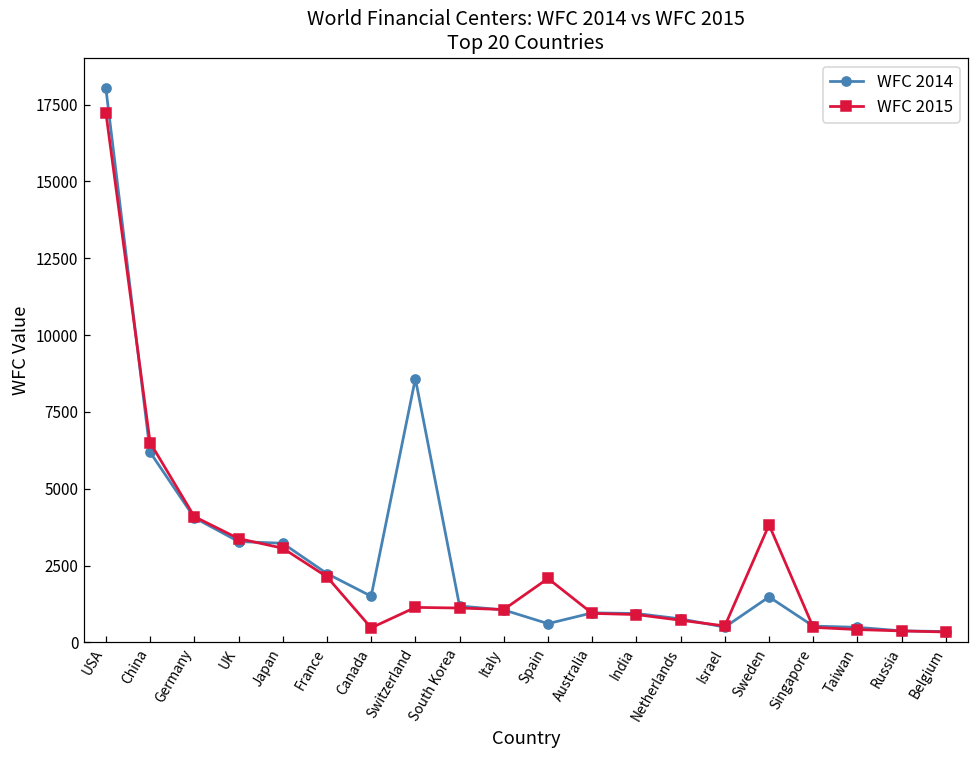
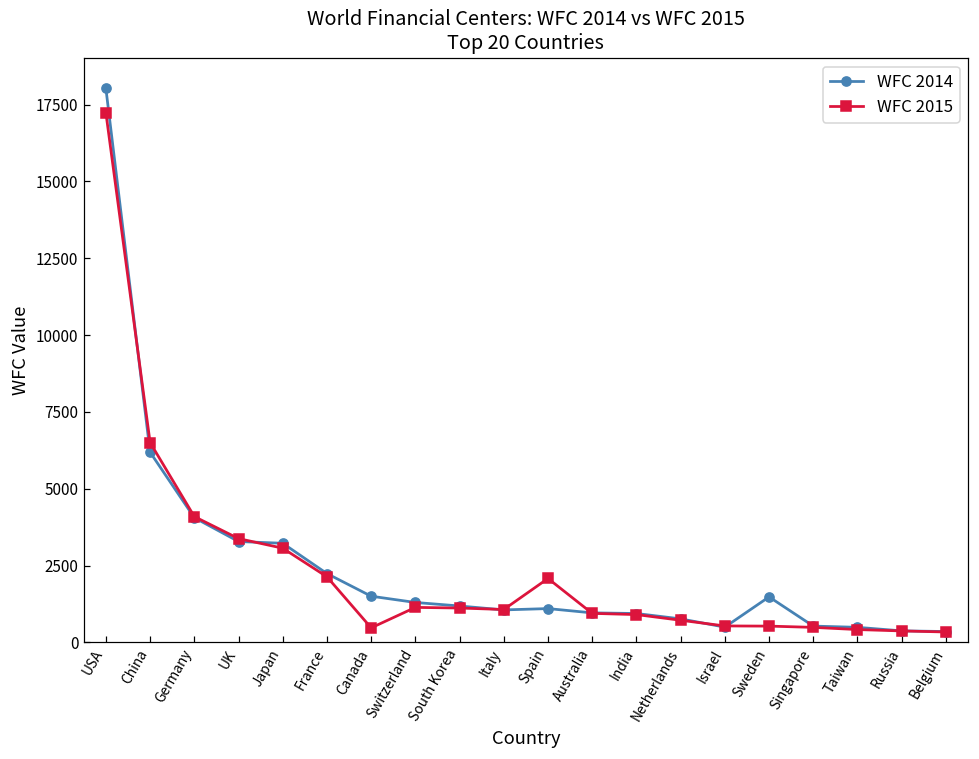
  {
    "WFC 2014": {
      "USA": 18000,
      "China": 6200,
      "UK": 3300,
      "Japan": 3200,
      "France": 2200,
      "Canada": 1500,
-     "Switzerland": 8600,
-     "Spain": 600,
+     "Switzerland": 1300,
+     "Spain": 1100,
      "Sweden": 1500
    },
    "WFC 2015": {
      "USA": 17200,
      "China": 6500,
      "UK": 3400,
      "Japan": 3100,
      "France": 2100,
      "Canada": 500,
      "Switzerland": 1100,
      "Spain": 2100,
-     "Sweden": 3800
+     "Sweden": 500
    }
  }
